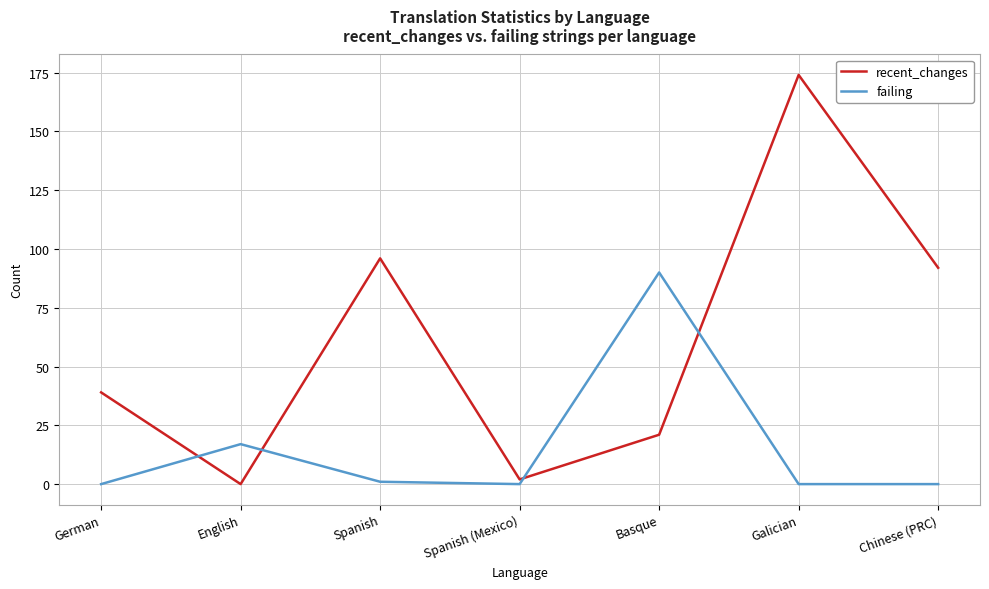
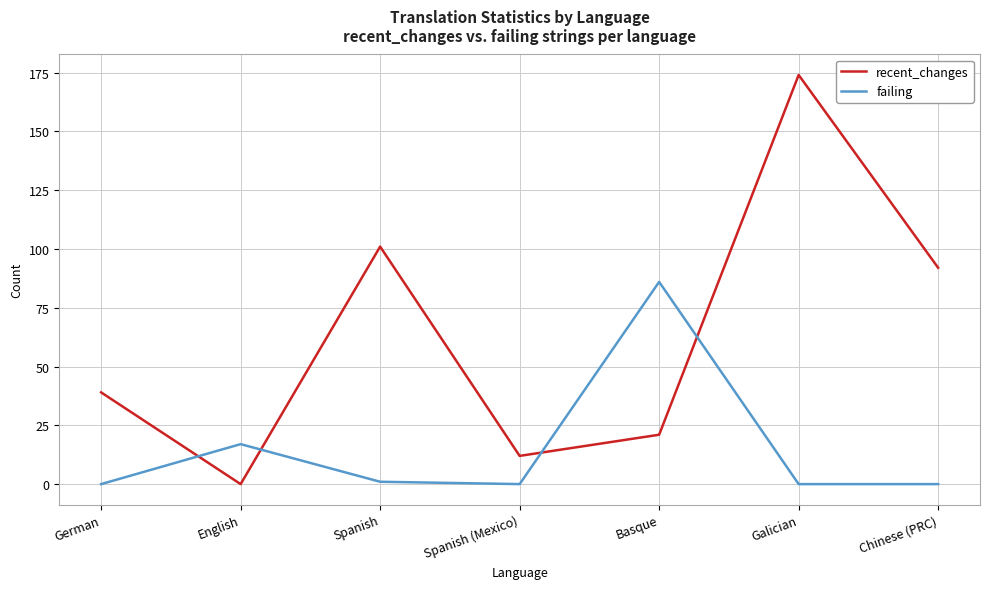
  {
    "recent_changes": {
      "German": 39,
      "English": 0,
-     "Spanish": 96,
-     "Spanish (Mexico)": 2,
+     "Spanish": 101,
+     "Spanish (Mexico)": 12,
      "Basque": 21,
      "Galician": 174,
      "Chinese (PRC)": 92
    },
    "failing": {
      "German": 0,
      "English": 17,
      "Spanish": 1,
      "Spanish (Mexico)": 0,
-     "Basque": 90,
+     "Basque": 86,
      "Galician": 0,
      "Chinese (PRC)": 0
    }
  }
